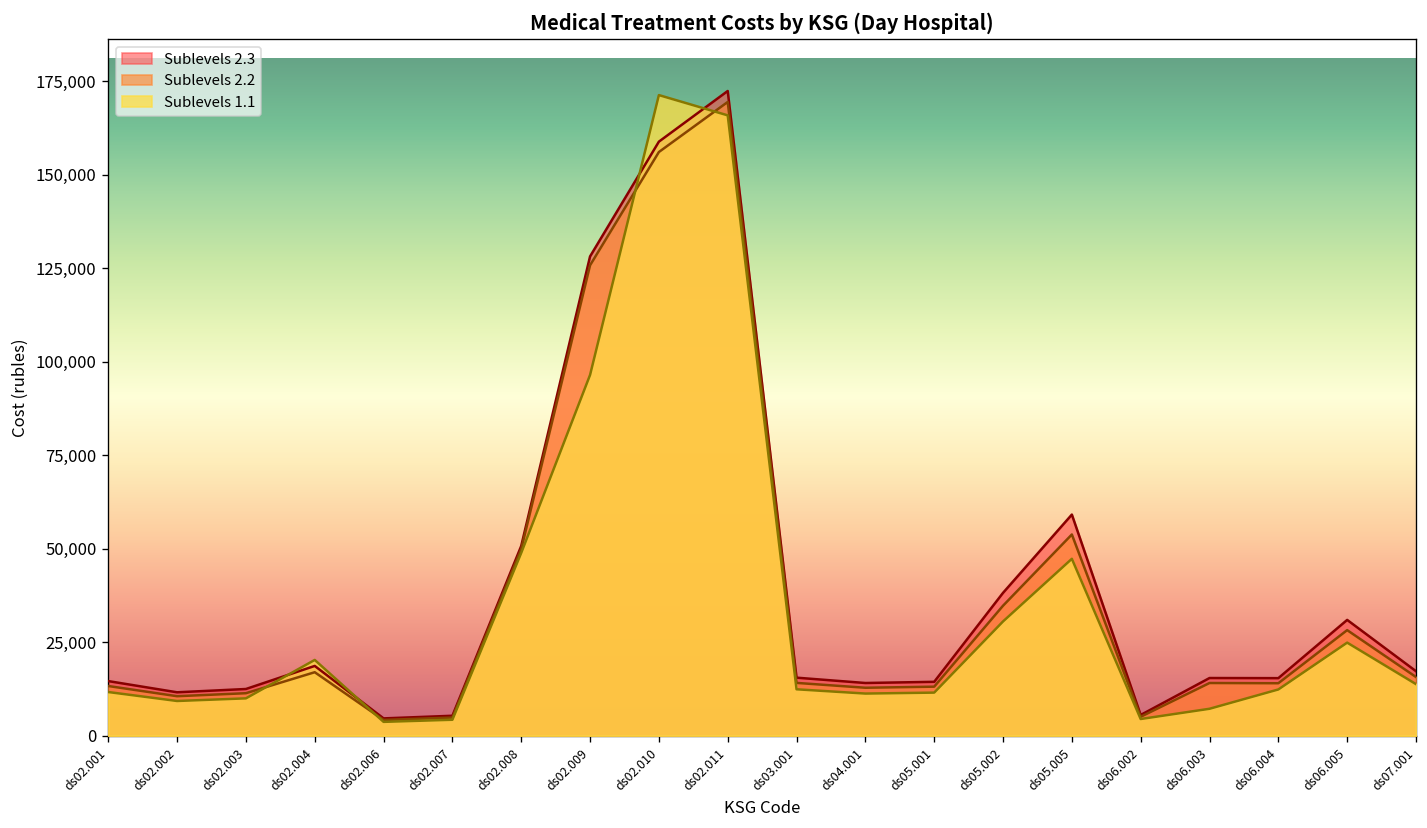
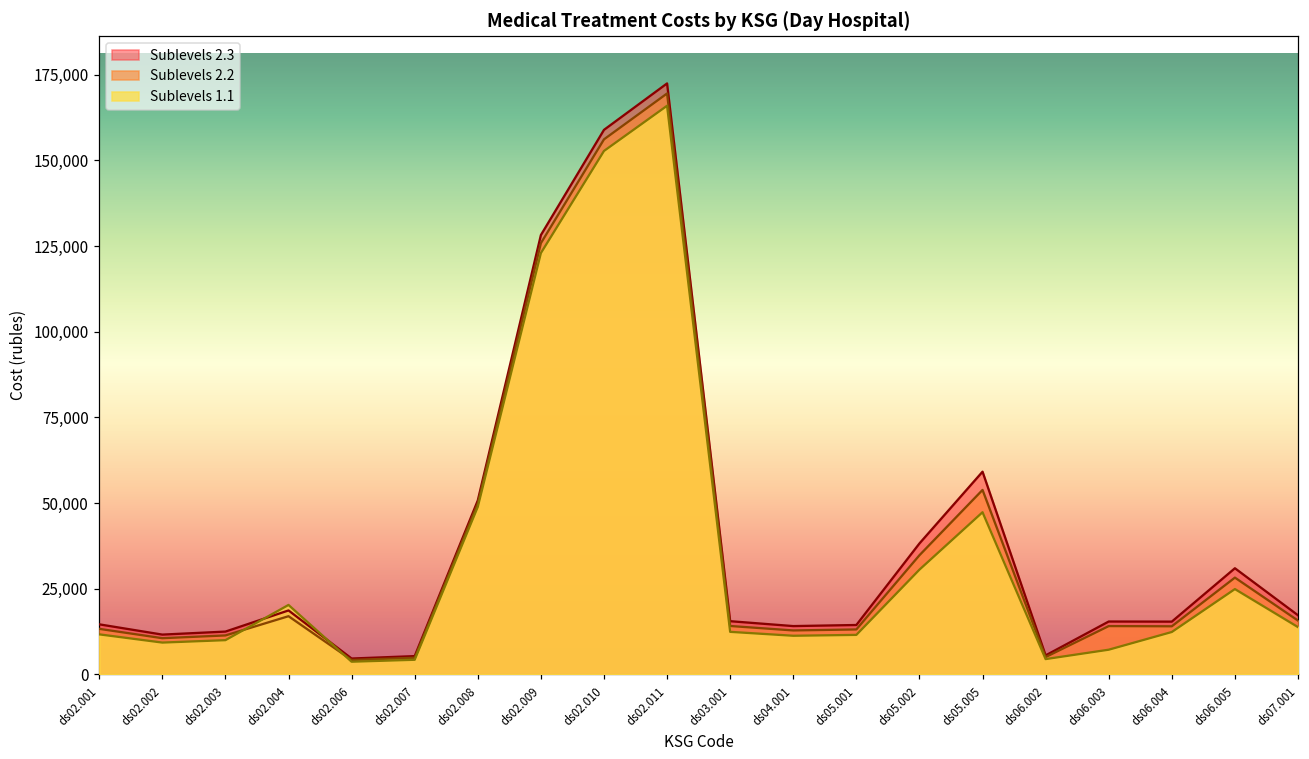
  {
    "Sublevels 1.1": {
      "ds02.001": "12,000",
      "ds02.002": "9,000",
      "ds02.003": "10,000",
      "ds02.004": "20,000",
      "ds02.008": "49,000",
-     "ds02.009": "96,000",
-     "ds02.010": "171,000",
+     "ds02.009": "123,000",
+     "ds02.010": "153,000",
      "ds02.011": "166,000",
      "ds03.001": "12,000",
      "ds04.001": "11,000",
      "ds05.001": "12,000",
      "ds05.002": "31,000",
      "ds05.005": "47,000",
      "ds06.003": "7,000",
      "ds06.004": "12,000",
      "ds06.005": "25,000",
      "ds07.001": "14,000"
    }
  }
